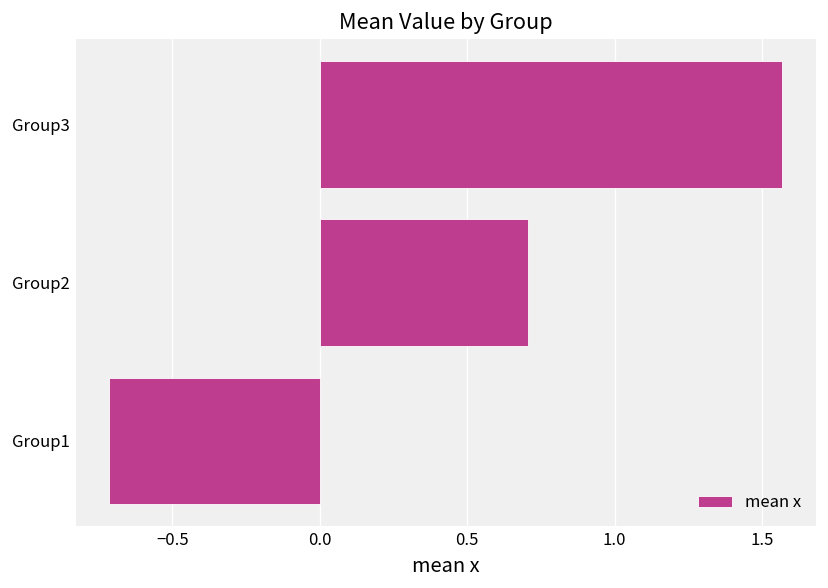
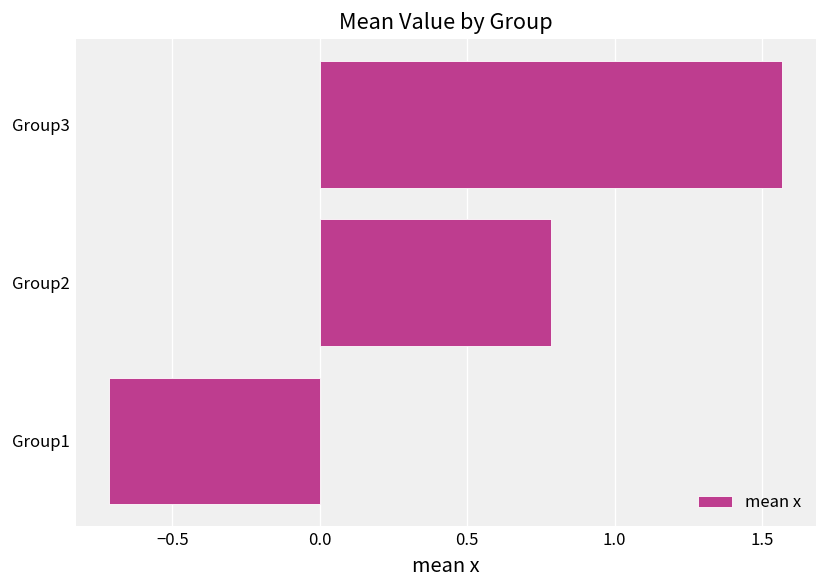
  {
    "Group3": 1.57,
-   "Group2": 0.71,
+   "Group2": 0.79,
    "Group1": -0.71
  }
